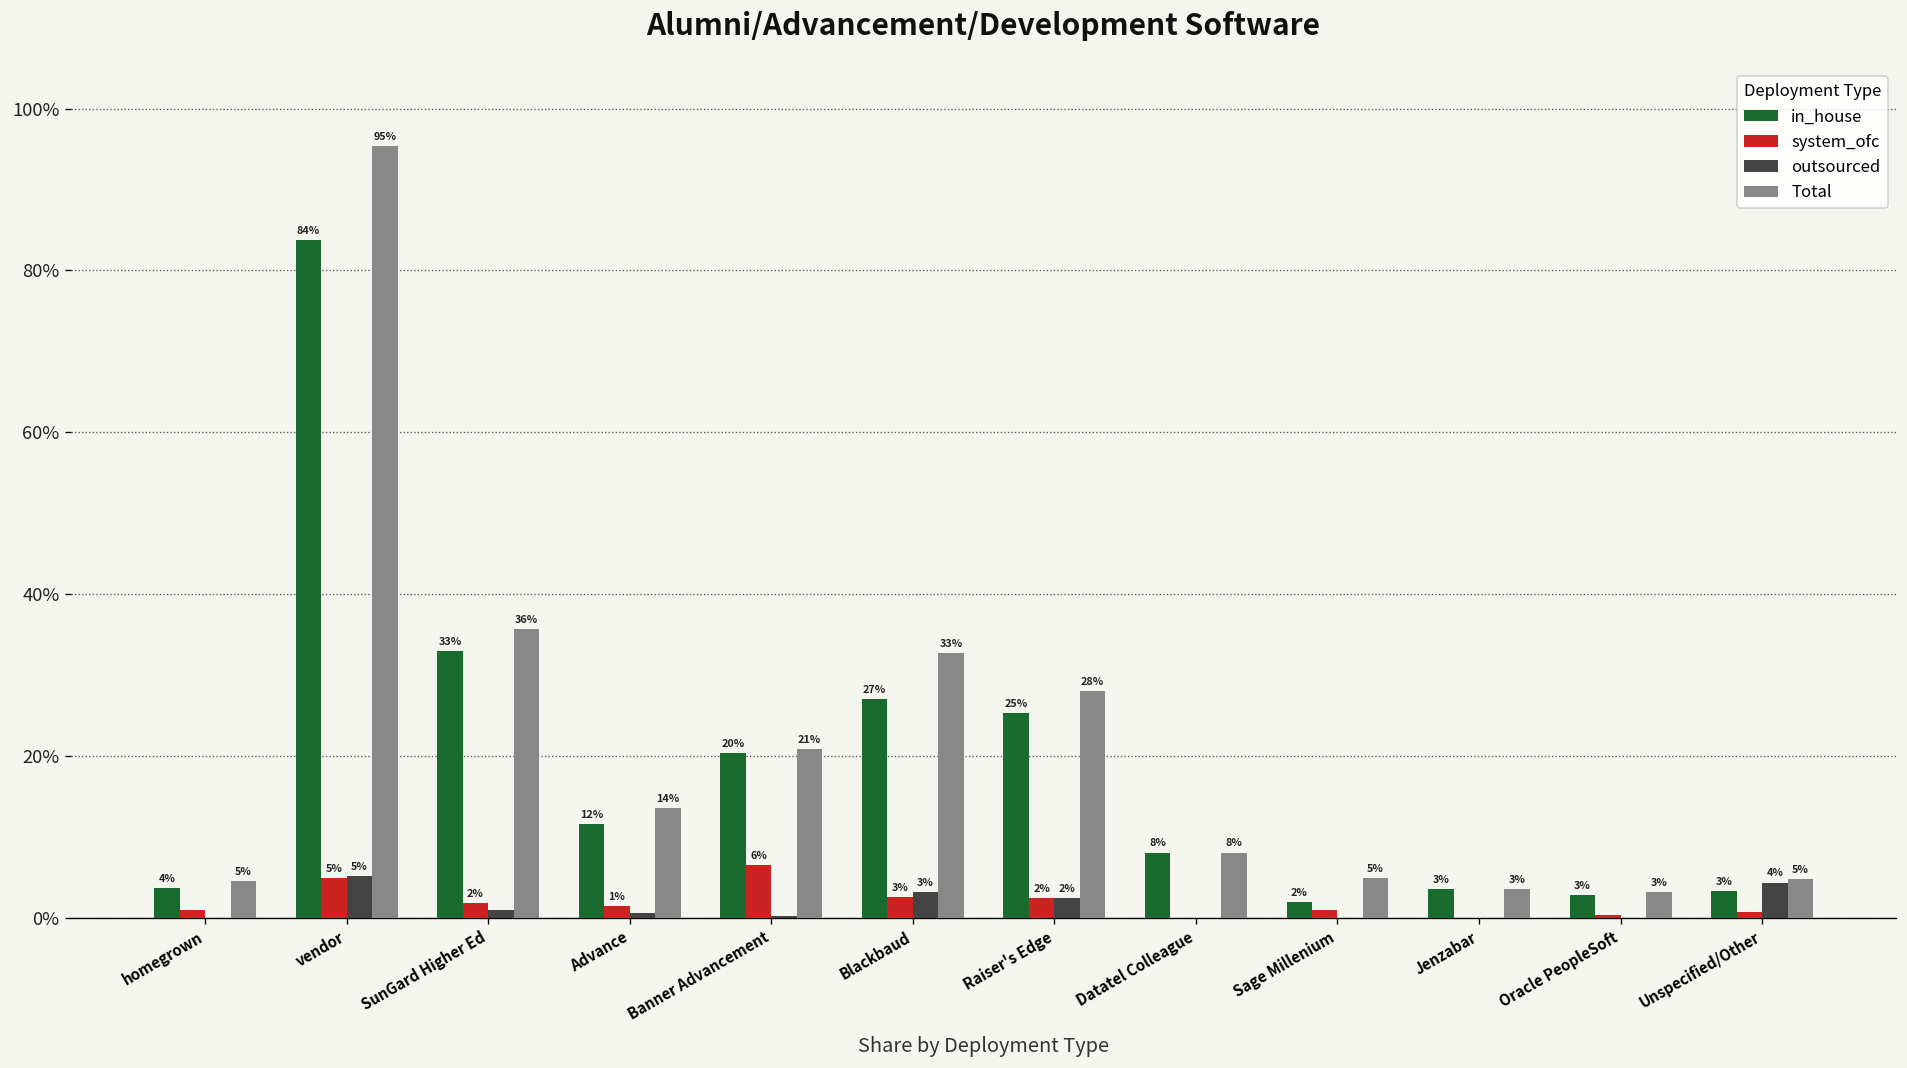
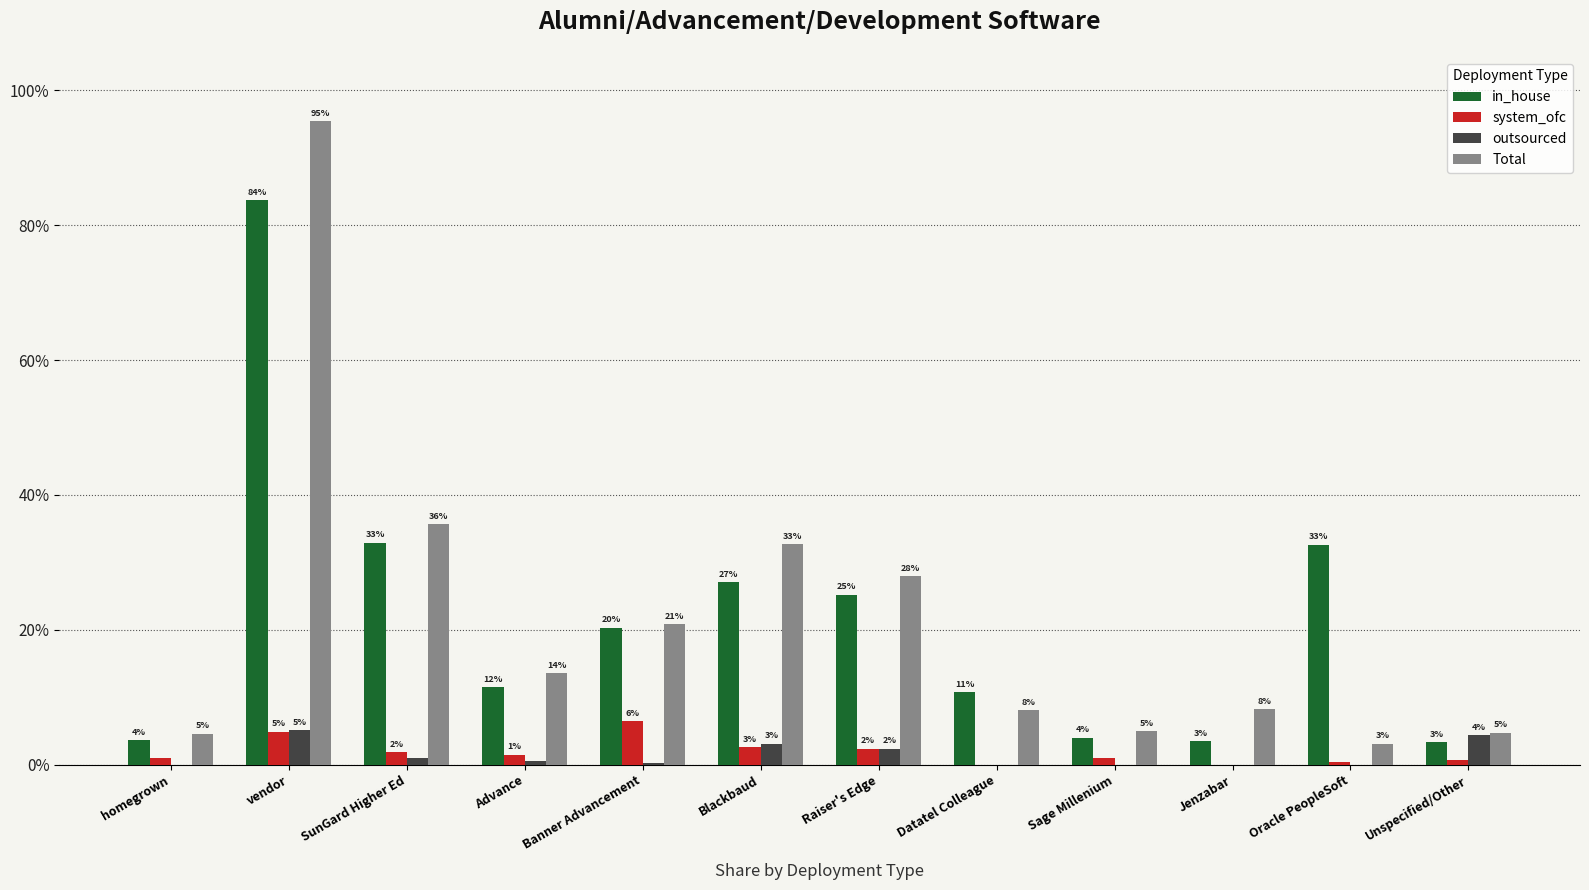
  {
    "in_house": {
      "homegrown": "4%",
      "vendor": "84%",
      "SunGard Higher Ed": "33%",
      "Advance": "12%",
      "Banner Advancement": "20%",
      "Blackbaud": "27%",
      "Raiser's Edge": "25%",
-     "Datatel Colleague": "8%",
-     "Sage Millenium": "2%",
+     "Datatel Colleague": "11%",
+     "Sage Millenium": "4%",
      "Jenzabar": "3%",
-     "Oracle PeopleSoft": "3%",
+     "Oracle PeopleSoft": "33%",
      "Unspecified/Other": "3%"
    },
    "system_ofc": {
      "vendor": "5%",
      "SunGard Higher Ed": "2%",
      "Advance": "1%",
      "Banner Advancement": "6%",
      "Blackbaud": "3%",
      "Raiser's Edge": "2%"
    },
    "outsourced": {
      "vendor": "5%",
      "Blackbaud": "3%",
      "Raiser's Edge": "2%",
      "Unspecified/Other": "4%"
    },
    "Total": {
      "homegrown": "5%",
      "vendor": "95%",
      "SunGard Higher Ed": "36%",
      "Advance": "14%",
      "Banner Advancement": "21%",
      "Blackbaud": "33%",
      "Raiser's Edge": "28%",
      "Datatel Colleague": "8%",
      "Sage Millenium": "5%",
-     "Jenzabar": "3%",
+     "Jenzabar": "8%",
      "Oracle PeopleSoft": "3%",
      "Unspecified/Other": "5%"
    }
  }
